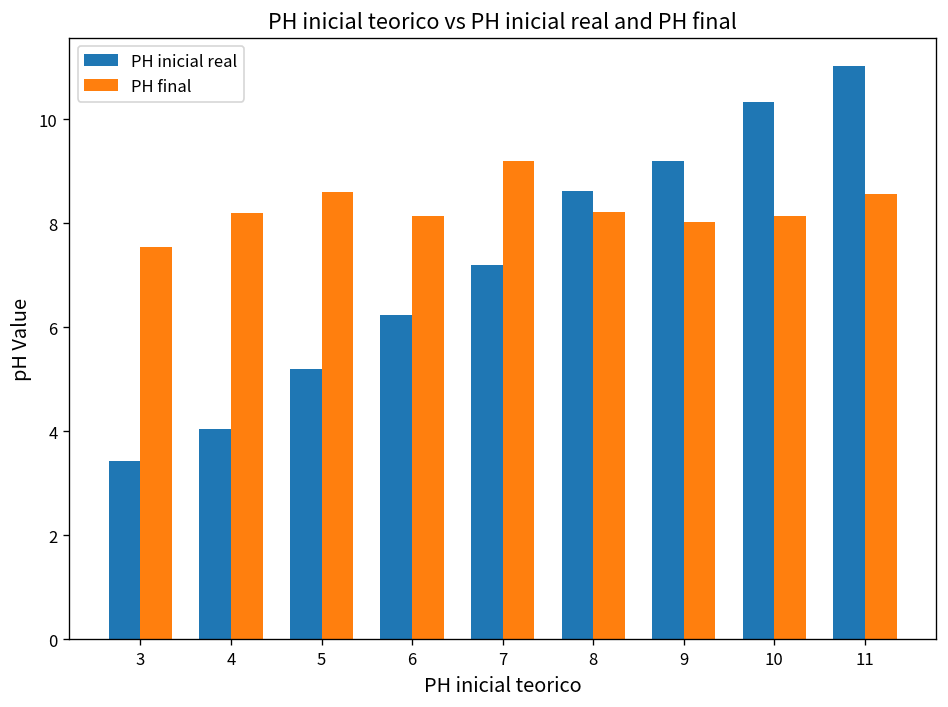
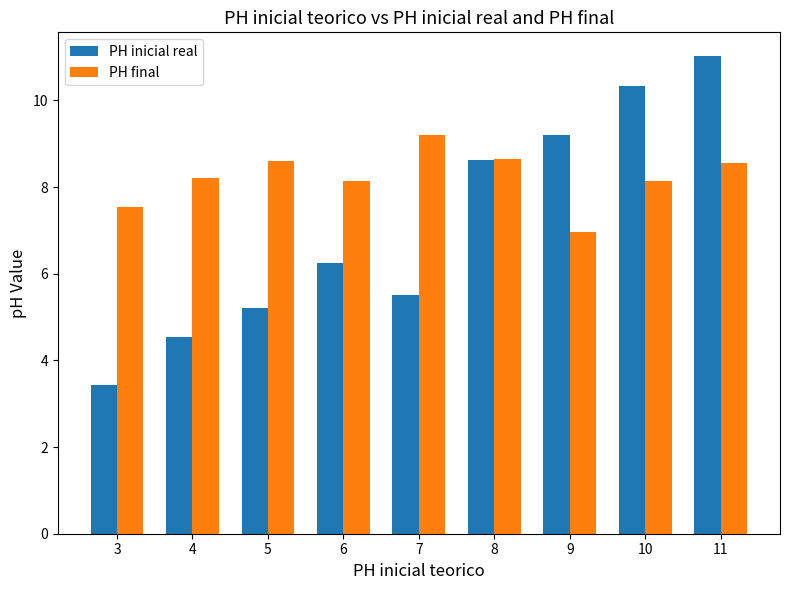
  {
    "PH inicial real": {
      "3": 3.4,
-     "4": 4.1,
+     "4": 4.5,
      "5": 5.2,
      "6": 6.2,
-     "7": 7.2,
+     "7": 5.5,
      "8": 8.6,
      "9": 9.2,
      "10": 10.3,
      "11": 11.0
    },
    "PH final": {
      "3": 7.6,
      "4": 8.2,
      "5": 8.6,
      "6": 8.2,
      "7": 9.2,
-     "8": 8.2,
-     "9": 8.0,
+     "8": 8.6,
+     "9": 7.0,
      "10": 8.2,
      "11": 8.6
    }
  }
